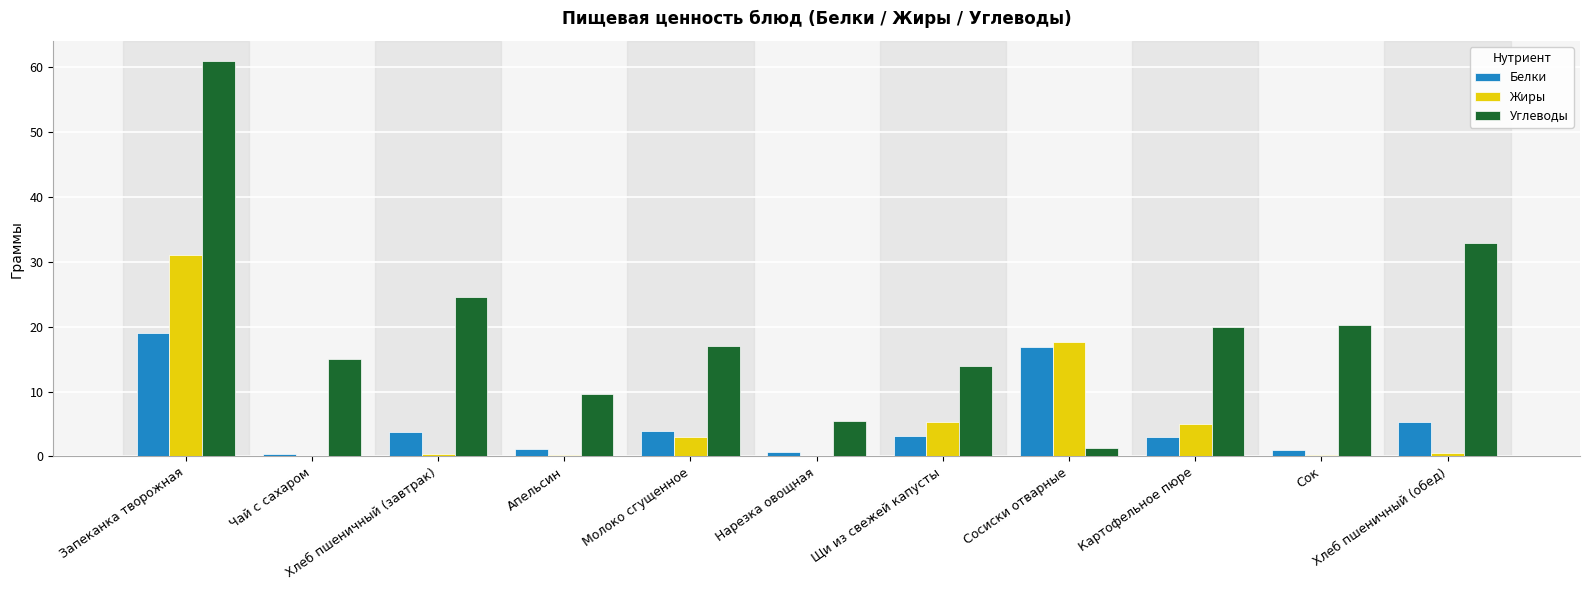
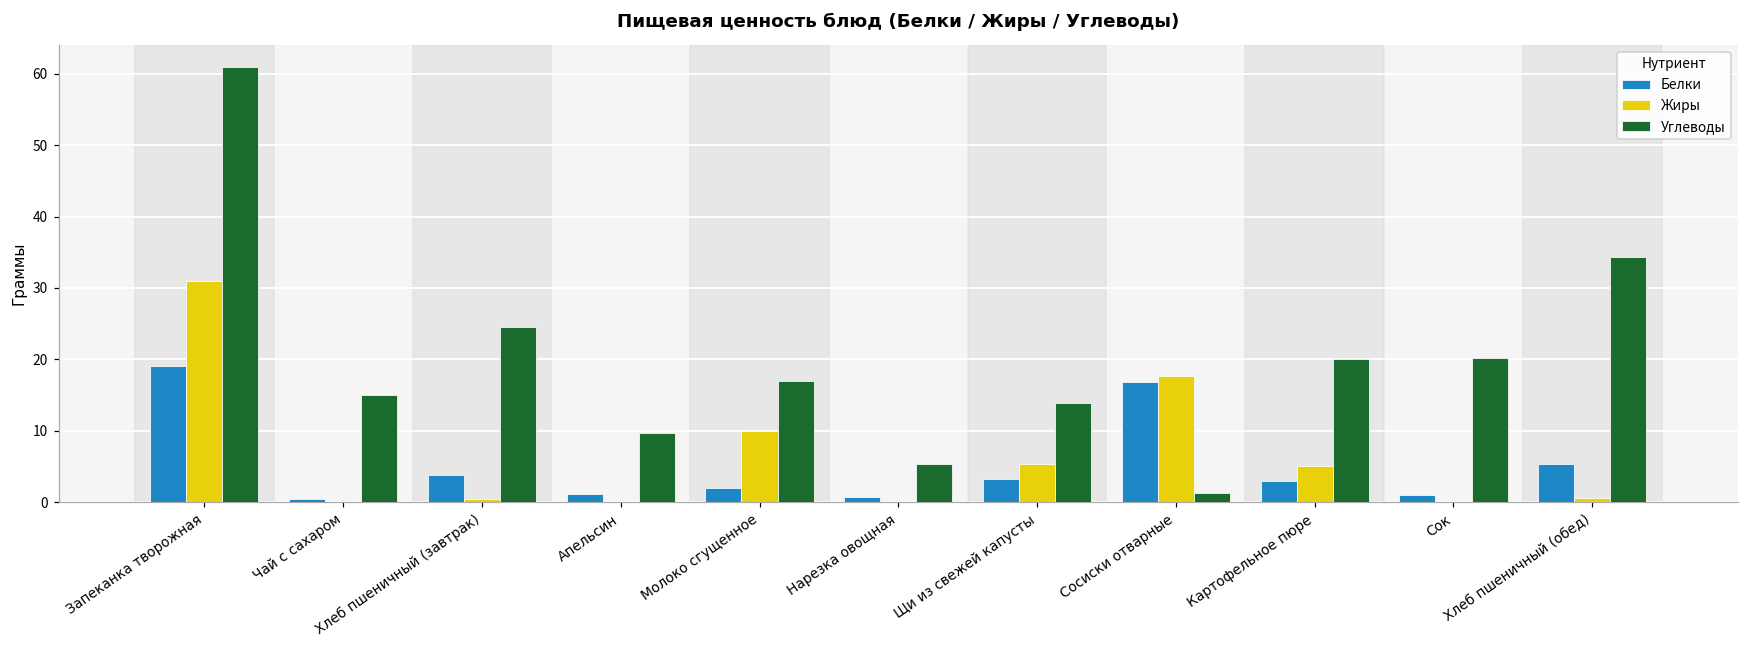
  {
    "Белки": {
      "Запеканка творожная": 19,
      "Чай с сахаром": 0,
      "Хлеб пшеничный (завтрак)": 4,
      "Апельсин": 1,
-     "Молоко сгущенное": 4,
+     "Молоко сгущенное": 2,
      "Нарезка овощная": 1,
      "Щи из свежей капусты": 3,
      "Сосиски отварные": 17,
      "Картофельное пюре": 3,
      "Сок": 1,
      "Хлеб пшеничный (обед)": 5
    },
    "Жиры": {
      "Запеканка творожная": 31,
      "Хлеб пшеничный (завтрак)": 0,
-     "Молоко сгущенное": 3,
+     "Молоко сгущенное": 10,
      "Щи из свежей капусты": 5,
      "Сосиски отварные": 18,
      "Картофельное пюре": 5,
      "Хлеб пшеничный (обед)": 1
    },
    "Углеводы": {
      "Запеканка творожная": 61,
      "Чай с сахаром": 15,
      "Хлеб пшеничный (завтрак)": 25,
      "Апельсин": 10,
      "Молоко сгущенное": 17,
      "Нарезка овощная": 5,
      "Щи из свежей капусты": 14,
      "Сосиски отварные": 1,
      "Картофельное пюре": 20,
      "Сок": 20,
-     "Хлеб пшеничный (обед)": 33
+     "Хлеб пшеничный (обед)": 34
    }
  }
